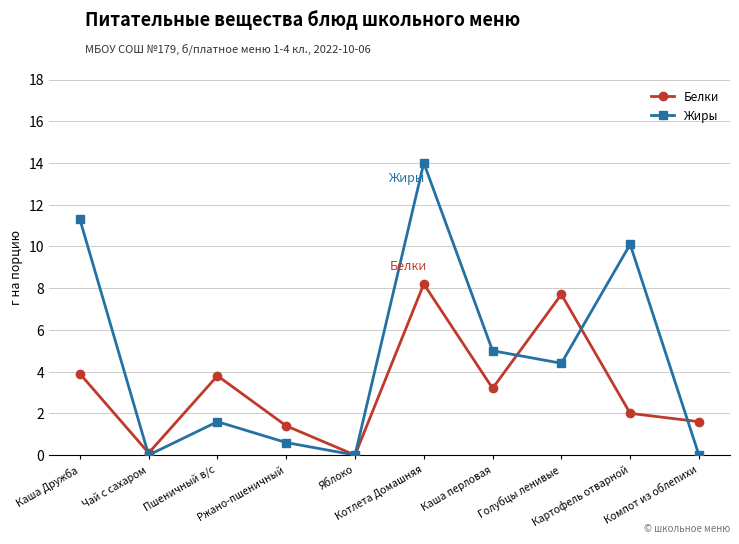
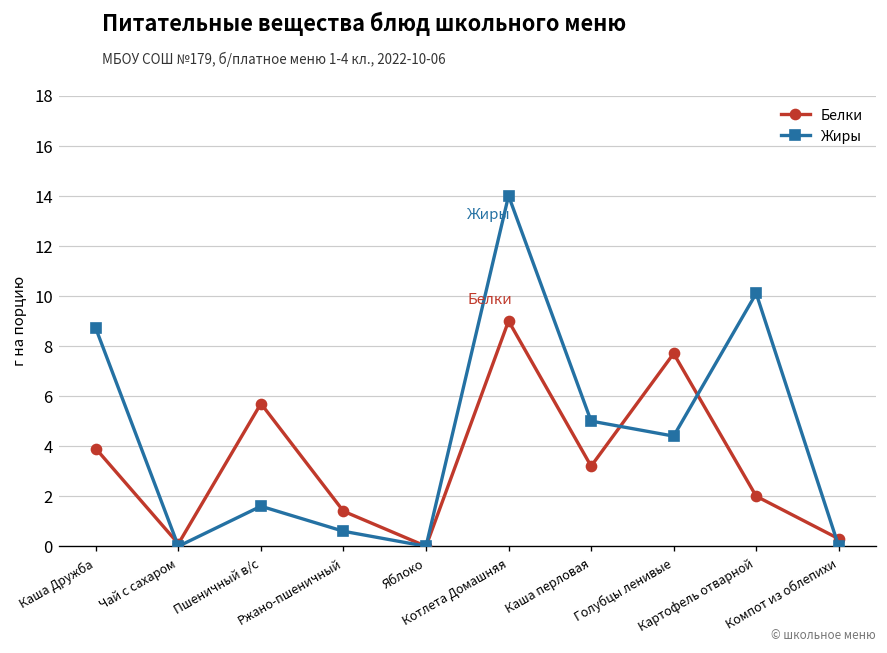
  {
    "Белки": {
      "Каша Дружба": 3.9,
-     "Пшеничный в/с": 3.8,
+     "Пшеничный в/с": 5.7,
      "Ржано-пшеничный": 1.4,
-     "Котлета Домашняя": 8.2,
+     "Котлета Домашняя": 9.0,
      "Каша перловая": 3.2,
      "Голубцы ленивые": 7.7,
      "Картофель отварной": 2.0,
-     "Компот из облепихи": 1.6
+     "Компот из облепихи": 0.3
    },
    "Жиры": {
-     "Каша Дружба": 11.3,
+     "Каша Дружба": 8.7,
      "Пшеничный в/с": 1.6,
      "Ржано-пшеничный": 0.6,
      "Котлета Домашняя": 14.0,
      "Каша перловая": 5.0,
      "Голубцы ленивые": 4.4,
      "Картофель отварной": 10.1,
      "Компот из облепихи": 0.0
    }
  }
